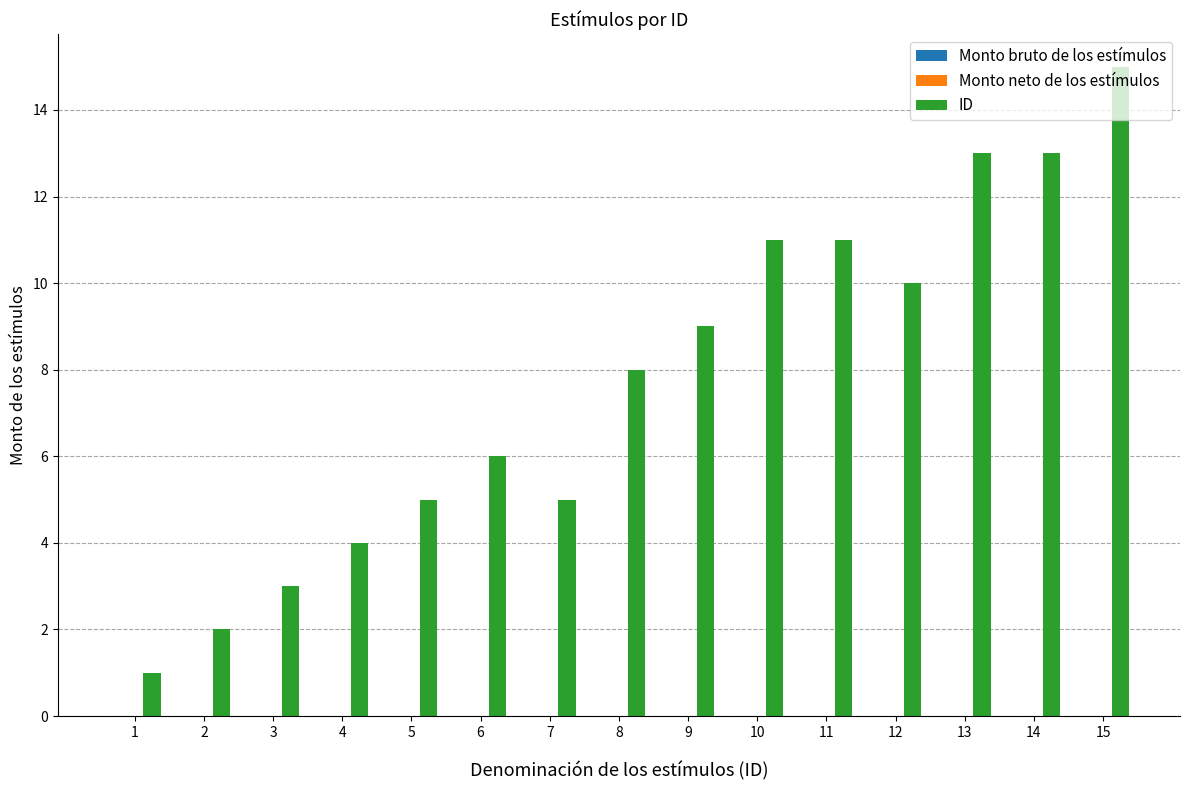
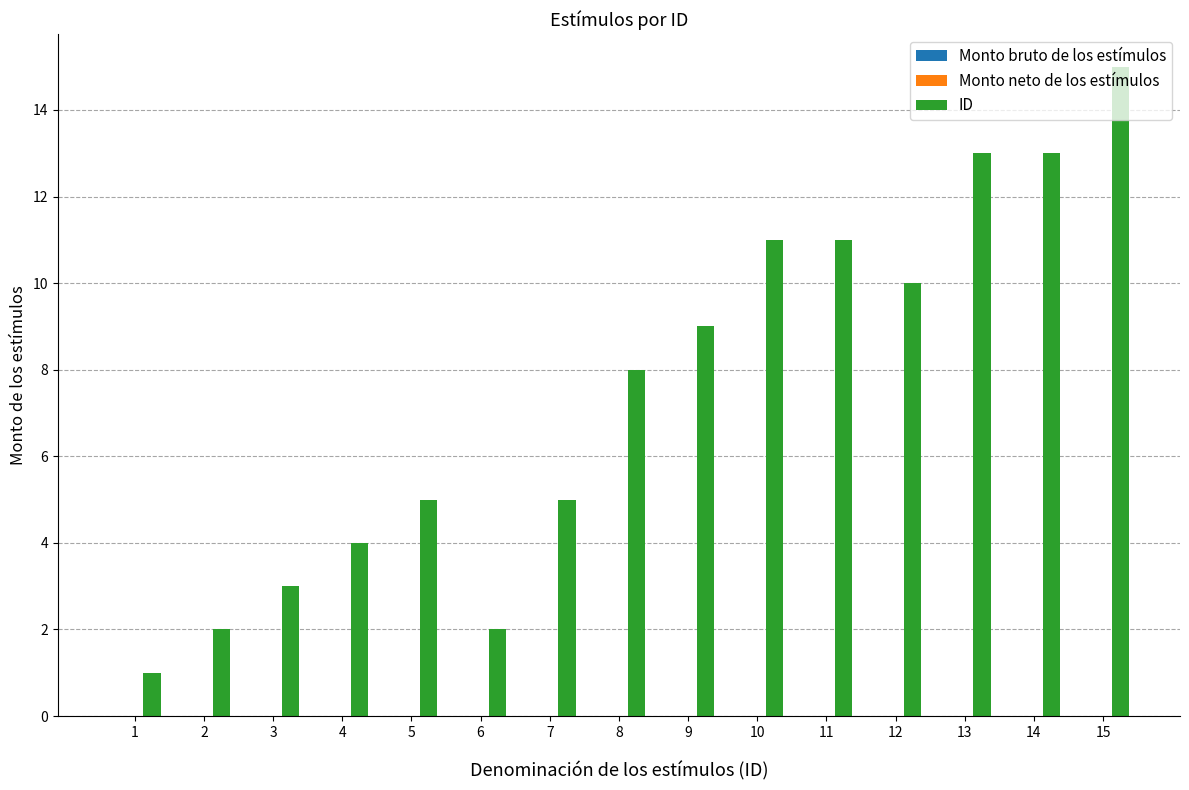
  {
    "Monto bruto de los estímulos": {
      "1": 0,
      "2": 0,
      "3": 0,
      "4": 0,
      "5": 0,
      "6": 0,
      "7": 0,
      "8": 0,
      "9": 0,
      "10": 0,
      "11": 0,
      "12": 0,
      "13": 0,
      "14": 0,
      "15": 0
    },
    "Monto neto de los estímulos": {
      "1": 0,
      "2": 0,
      "3": 0,
      "4": 0,
      "5": 0,
      "6": 0,
      "7": 0,
      "8": 0,
      "9": 0,
      "10": 0,
      "11": 0,
      "12": 0,
      "13": 0,
      "14": 0,
      "15": 0
    },
    "ID": {
      "1": 1,
      "2": 2,
      "3": 3,
      "4": 4,
      "5": 5,
-     "6": 6,
+     "6": 2,
      "7": 5,
      "8": 8,
      "9": 9,
      "10": 11,
      "11": 11,
      "12": 10,
      "13": 13,
      "14": 13
    }
  }
